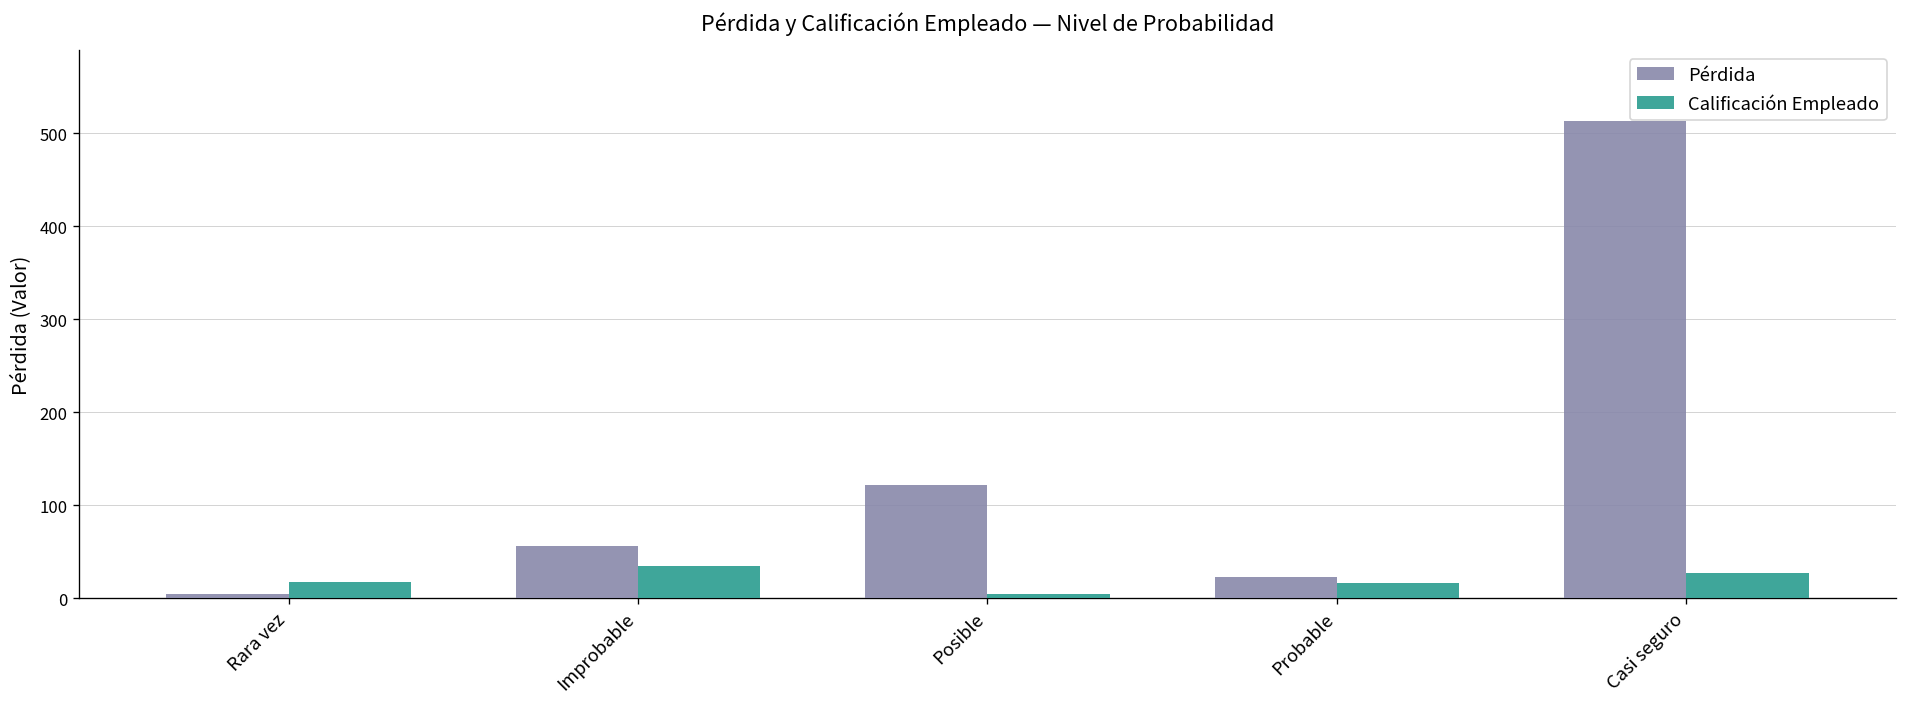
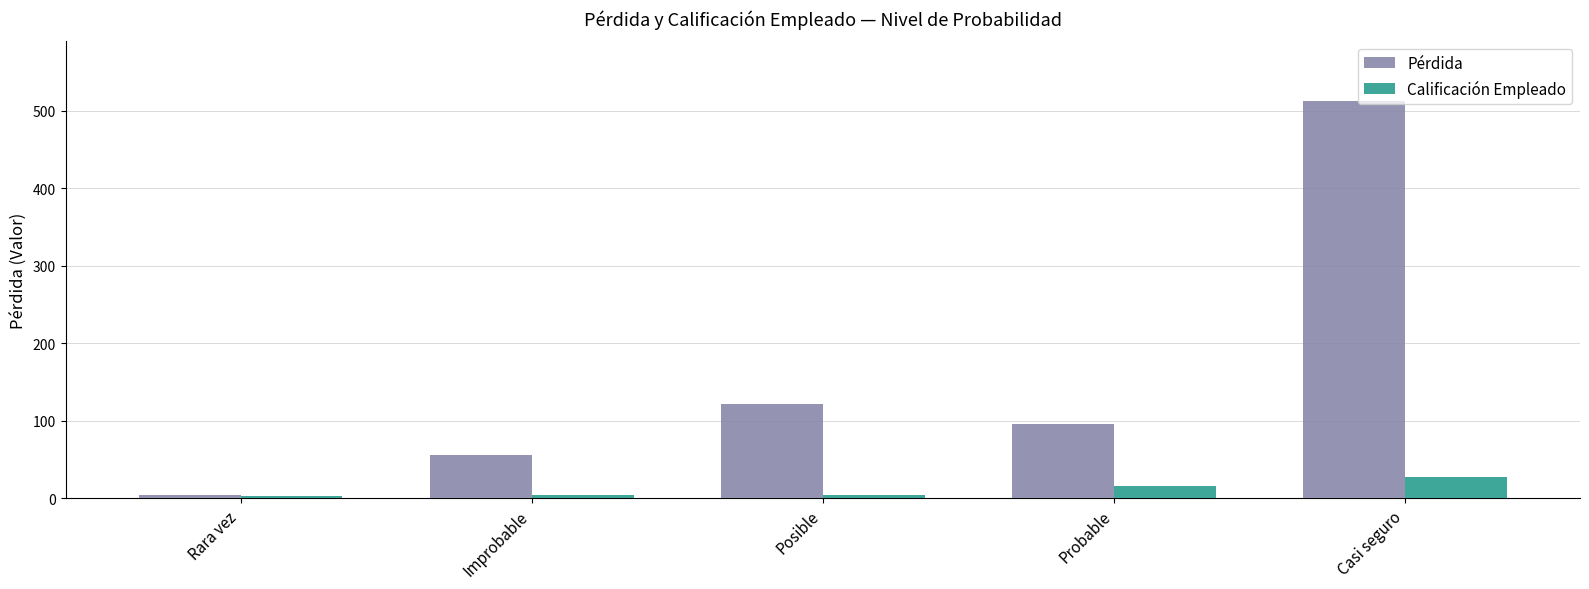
  {
    "Pérdida": {
      "Rara vez": 0,
      "Improbable": 60,
      "Posible": 120,
-     "Probable": 20,
+     "Probable": 100,
      "Casi seguro": 510
    },
    "Calificación Empleado": {
-     "Rara vez": 20,
-     "Improbable": 40,
+     "Rara vez": 0,
+     "Improbable": 0,
      "Posible": 0,
      "Probable": 20,
      "Casi seguro": 30
    }
  }
